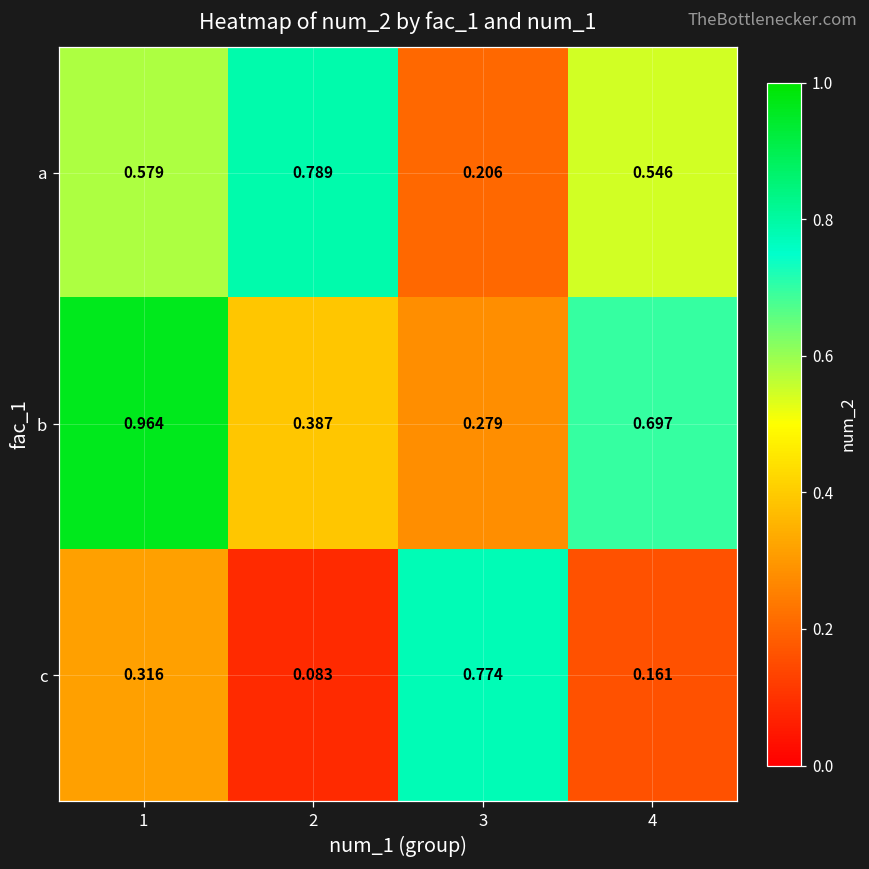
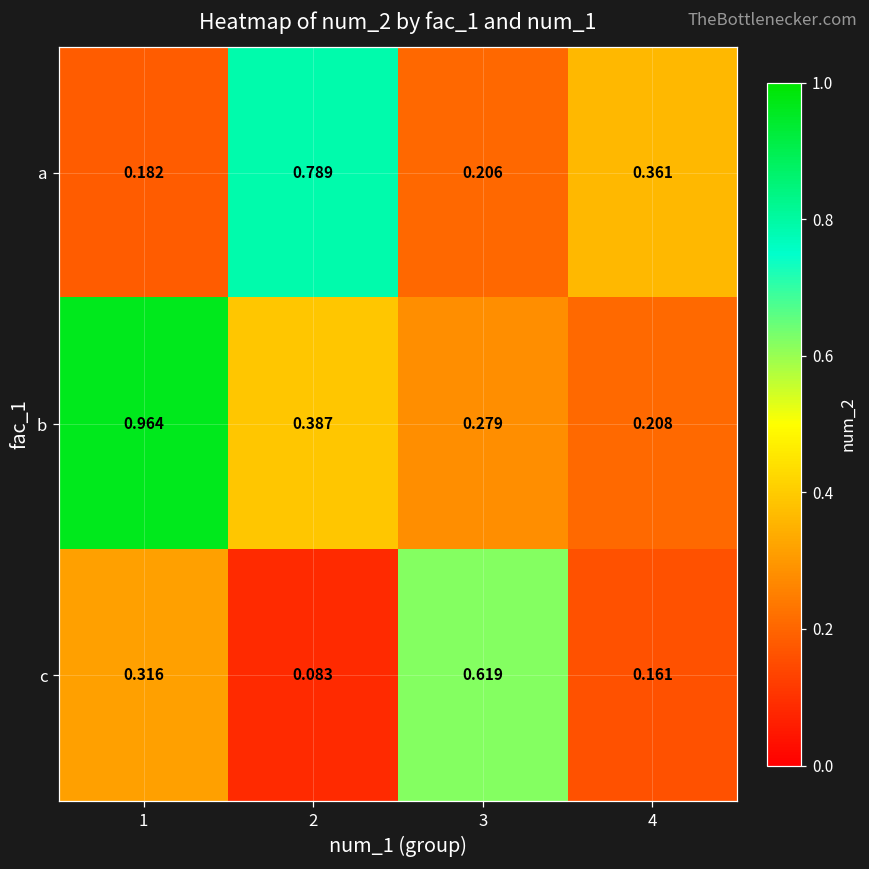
  {
    "a": {
-     "1": 0.579,
+     "1": 0.182,
      "2": 0.789,
      "3": 0.206,
-     "4": 0.546
+     "4": 0.361
    },
    "b": {
      "1": 0.964,
      "2": 0.387,
      "3": 0.279,
-     "4": 0.697
+     "4": 0.208
    },
    "c": {
      "1": 0.316,
      "2": 0.083,
-     "3": 0.774,
+     "3": 0.619,
      "4": 0.161
    }
  }
